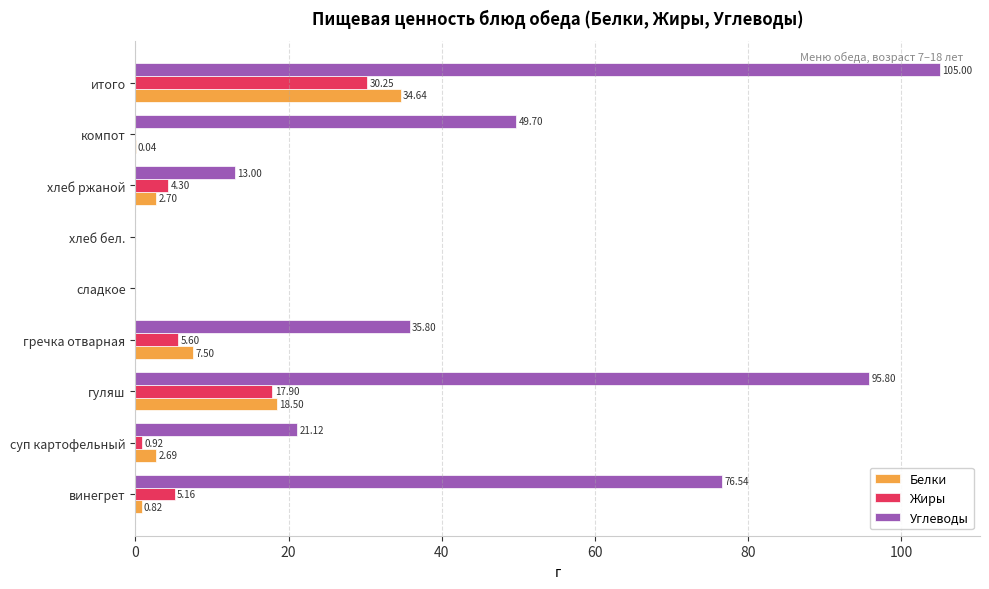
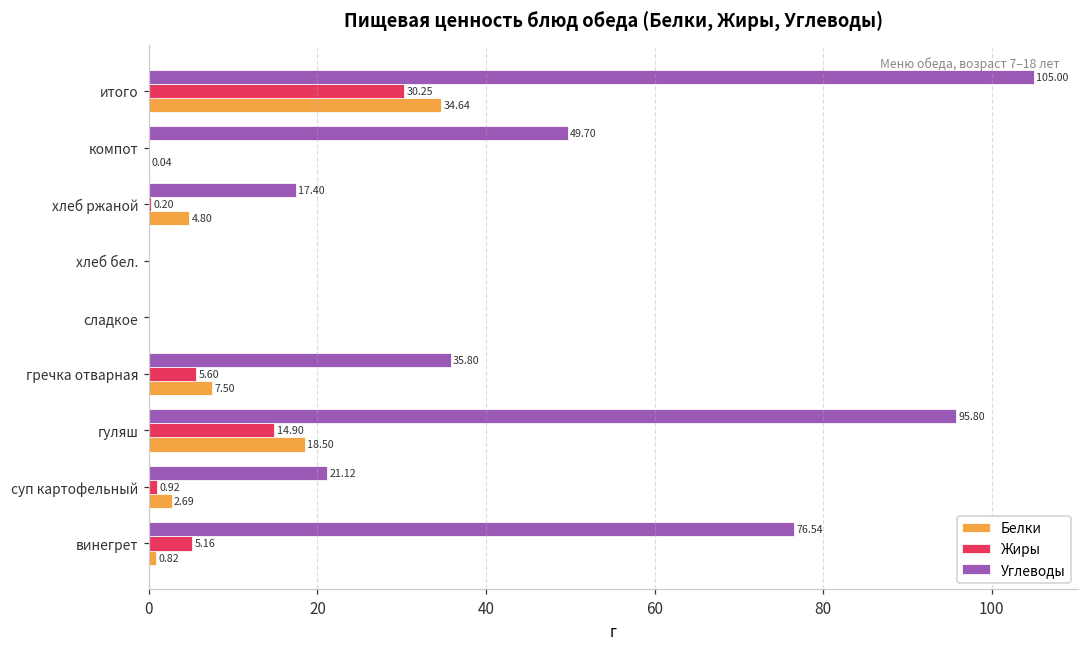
  {
    "Белки": {
      "итого": 34.64,
      "компот": 0.04,
-     "хлеб ржаной": 2.70,
+     "хлеб ржаной": 4.80,
      "гречка отварная": 7.50,
      "гуляш": 18.50,
      "суп картофельный": 2.69,
      "винегрет": 0.82
    },
    "Жиры": {
      "итого": 30.25,
-     "хлеб ржаной": 4.30,
+     "хлеб ржаной": 0.20,
      "гречка отварная": 5.60,
-     "гуляш": 17.90,
+     "гуляш": 14.90,
      "суп картофельный": 0.92,
      "винегрет": 5.16
    },
    "Углеводы": {
      "итого": 105.00,
      "компот": 49.70,
-     "хлеб ржаной": 13.00,
+     "хлеб ржаной": 17.40,
      "гречка отварная": 35.80,
      "гуляш": 95.80,
      "суп картофельный": 21.12,
      "винегрет": 76.54
    }
  }
